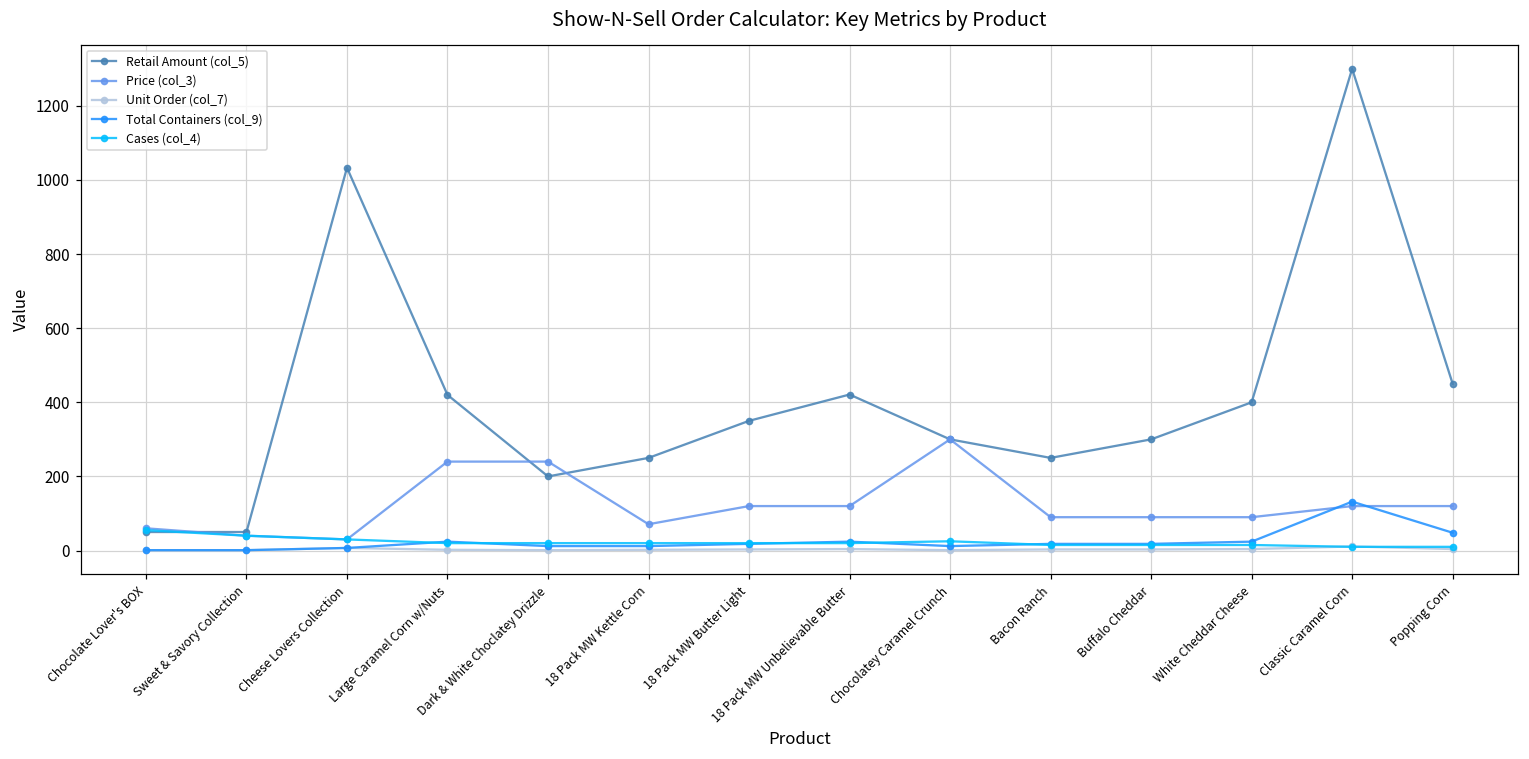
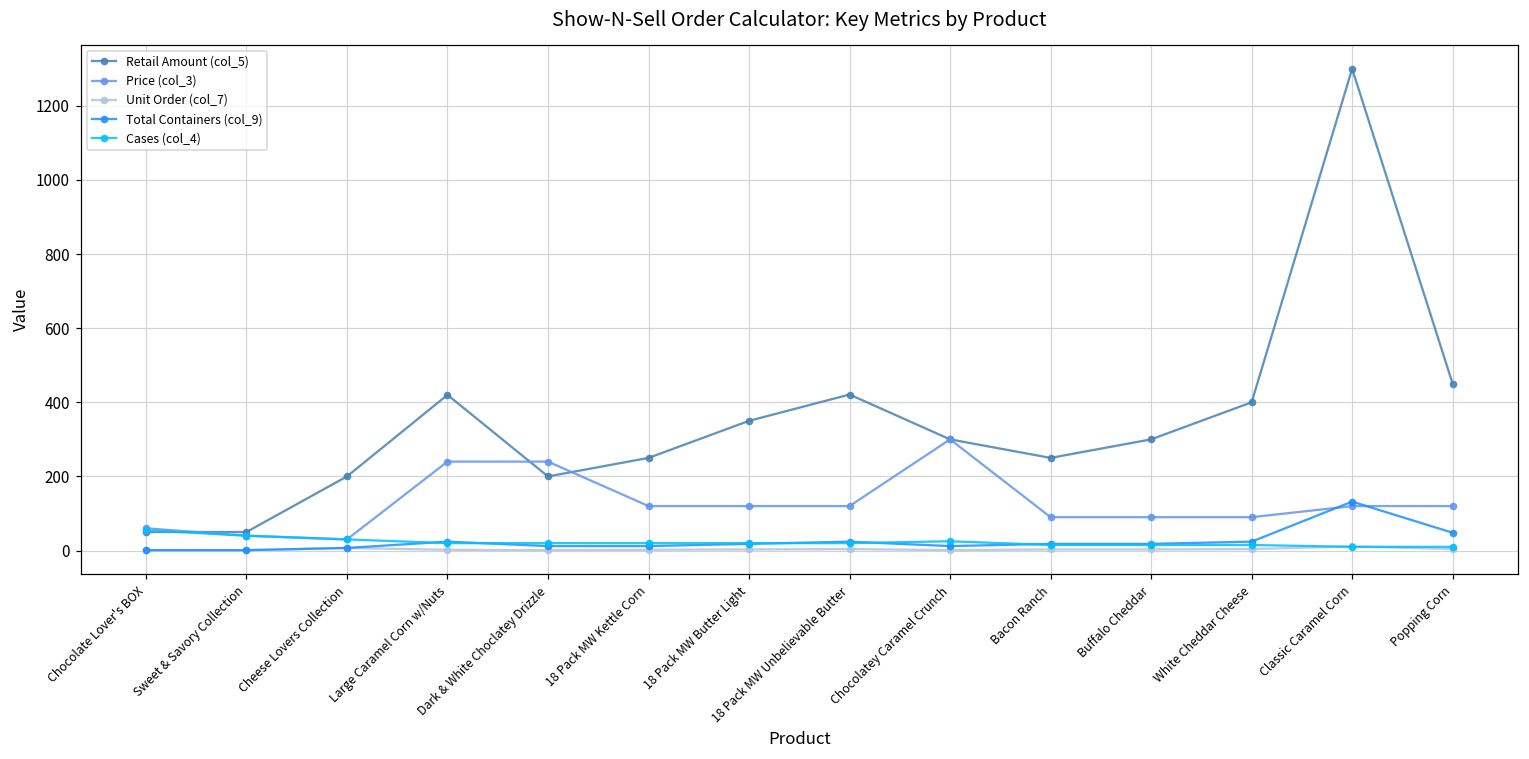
  {
    "Retail Amount (col_5)": {
      "Sweet & Savory Collection": 50,
-     "Cheese Lovers Collection": 1030,
+     "Cheese Lovers Collection": 200,
      "Large Caramel Corn w/Nuts": 420,
      "Dark & White Choclatey Drizzle": 200,
      "18 Pack MW Kettle Corn": 250,
      "18 Pack MW Butter Light": 350,
      "18 Pack MW Unbelievable Butter": 420,
      "Bacon Ranch": 250,
      "Buffalo Cheddar": 300,
      "White Cheddar Cheese": 400,
      "Classic Caramel Corn": 1300,
      "Popping Corn": 450
    },
    "Price (col_3)": {
      "Large Caramel Corn w/Nuts": 240,
      "Dark & White Choclatey Drizzle": 240,
-     "18 Pack MW Kettle Corn": 70,
+     "18 Pack MW Kettle Corn": 120,
      "18 Pack MW Butter Light": 120,
      "18 Pack MW Unbelievable Butter": 120,
      "Bacon Ranch": 90,
      "Buffalo Cheddar": 90,
      "White Cheddar Cheese": 90,
      "Classic Caramel Corn": 120,
      "Popping Corn": 120
    },
    "Unit Order (col_7)": {
      "Large Caramel Corn w/Nuts": 0,
      "Dark & White Choclatey Drizzle": 0,
      "18 Pack MW Kettle Corn": 0,
      "18 Pack MW Butter Light": 0,
      "18 Pack MW Unbelievable Butter": 0,
      "Chocolatey Caramel Crunch": 0,
      "Bacon Ranch": 0,
      "Buffalo Cheddar": 0,
      "White Cheddar Cheese": 0
    }
  }
